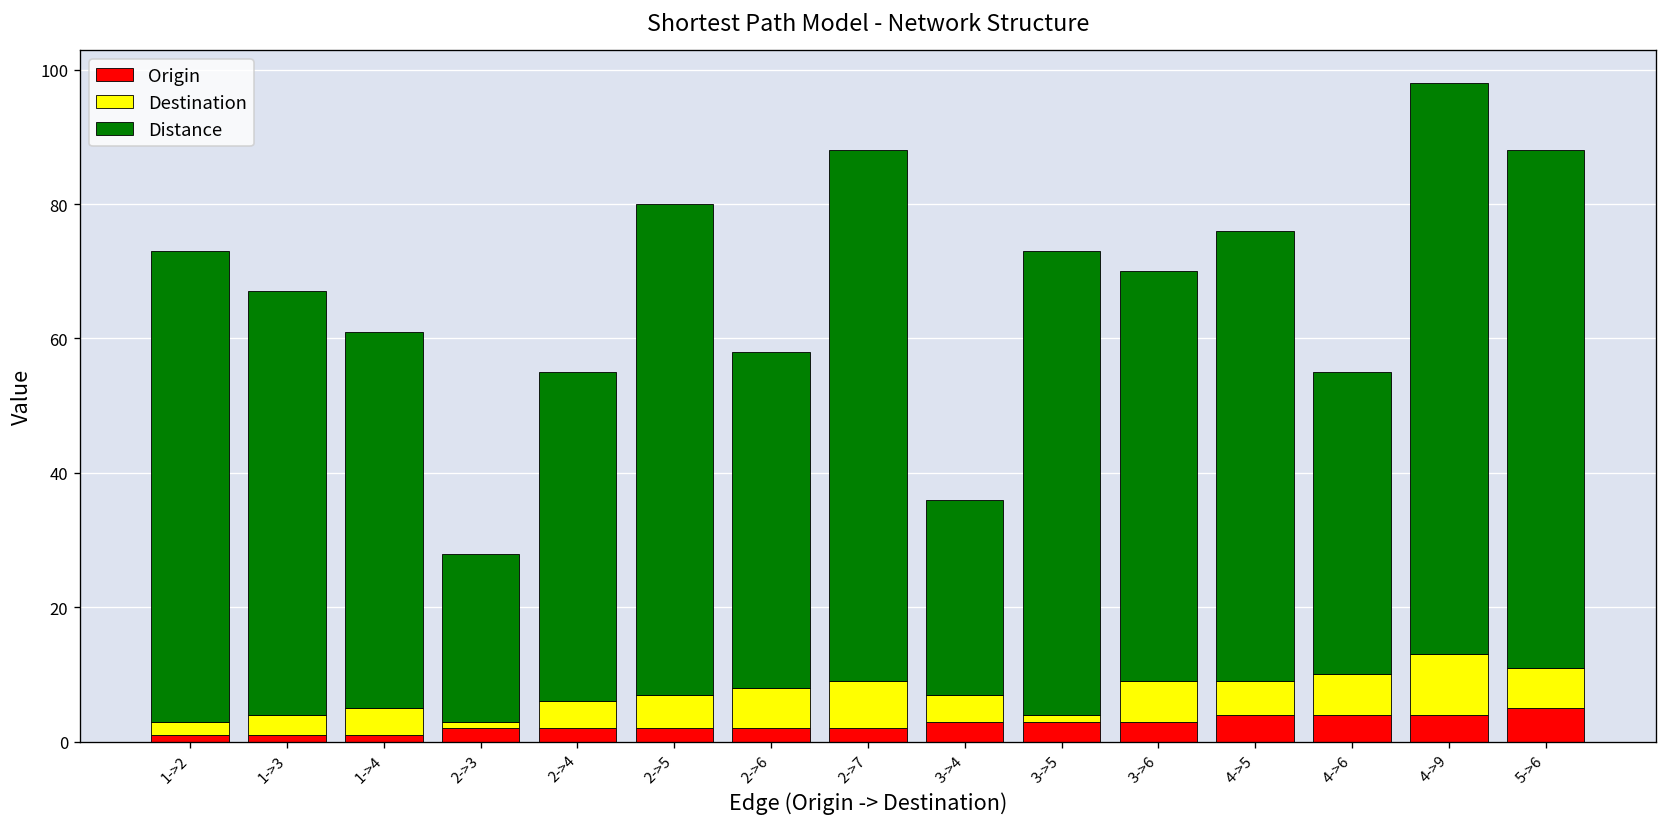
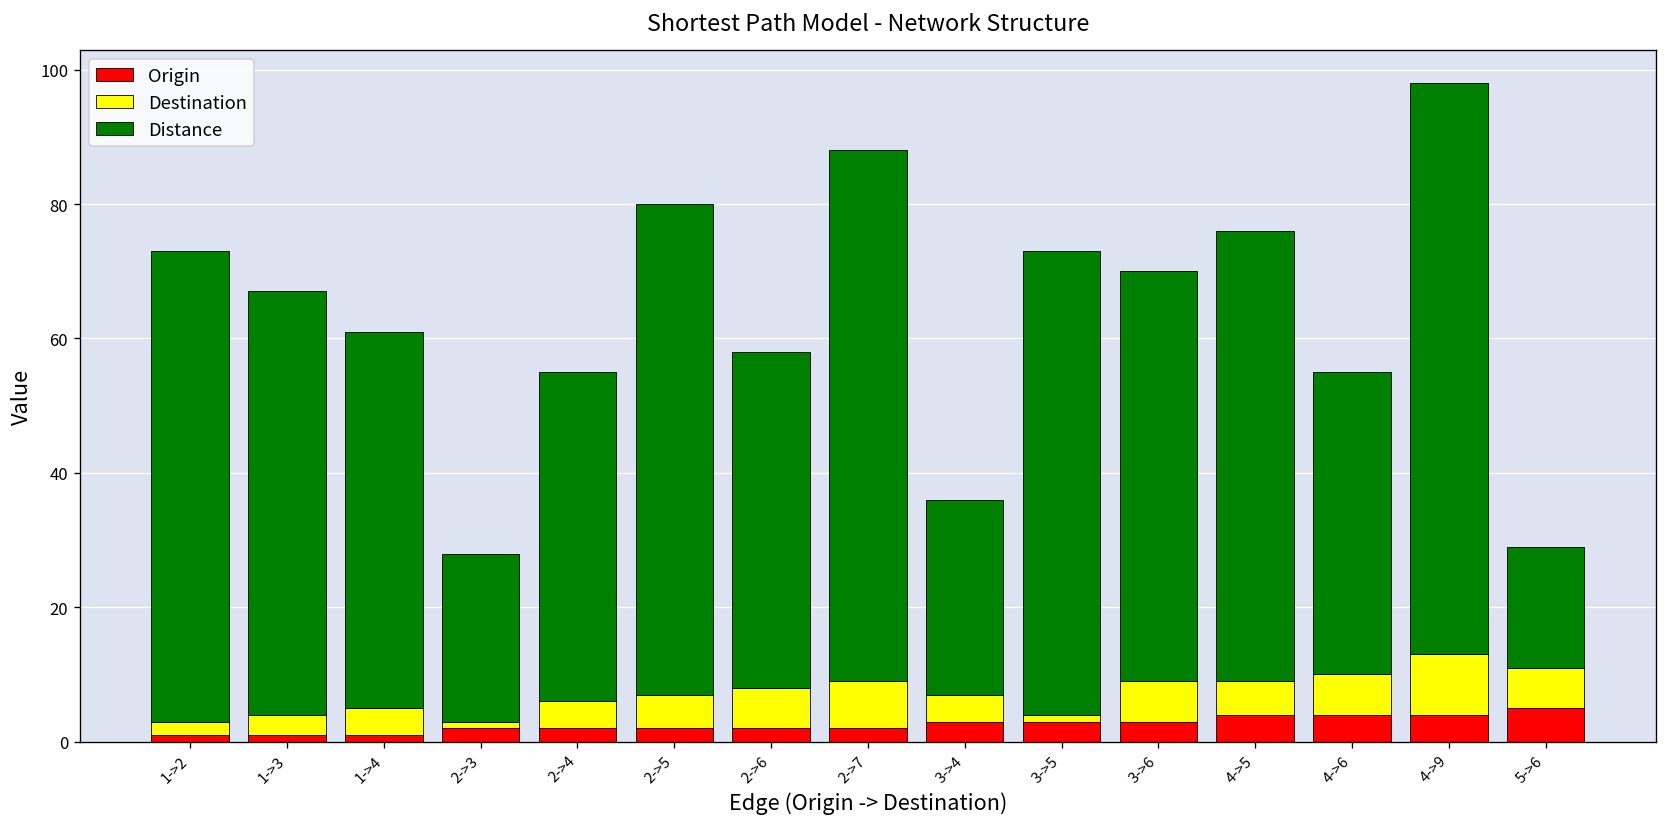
  {
    "Origin": {
      "1->2": 1,
      "1->3": 1,
      "1->4": 1,
      "2->3": 2,
      "2->4": 2,
      "2->5": 2,
      "2->6": 2,
      "2->7": 2,
      "3->4": 3,
      "3->5": 3,
      "3->6": 3,
      "4->5": 4,
      "4->6": 4,
      "4->9": 4,
      "5->6": 5
    },
    "Destination": {
      "1->2": 2,
      "1->3": 3,
      "1->4": 4,
      "2->3": 1,
      "2->4": 4,
      "2->5": 5,
      "2->6": 6,
      "2->7": 7,
      "3->4": 4,
      "3->5": 1,
      "3->6": 6,
      "4->5": 5,
      "4->6": 6,
      "4->9": 9,
      "5->6": 6
    },
    "Distance": {
      "1->2": 70,
      "1->3": 63,
      "1->4": 56,
      "2->3": 25,
      "2->4": 49,
      "2->5": 73,
      "2->6": 50,
      "2->7": 79,
      "3->4": 29,
      "3->5": 69,
      "3->6": 61,
      "4->5": 67,
      "4->6": 45,
      "4->9": 85,
-     "5->6": 77
+     "5->6": 18
    }
  }
